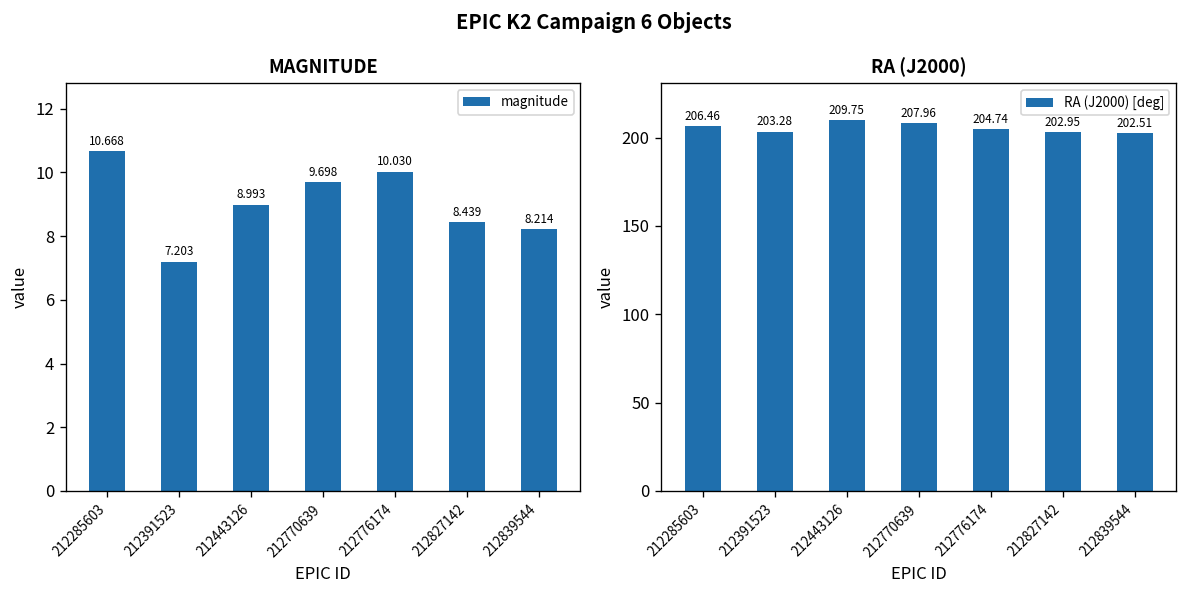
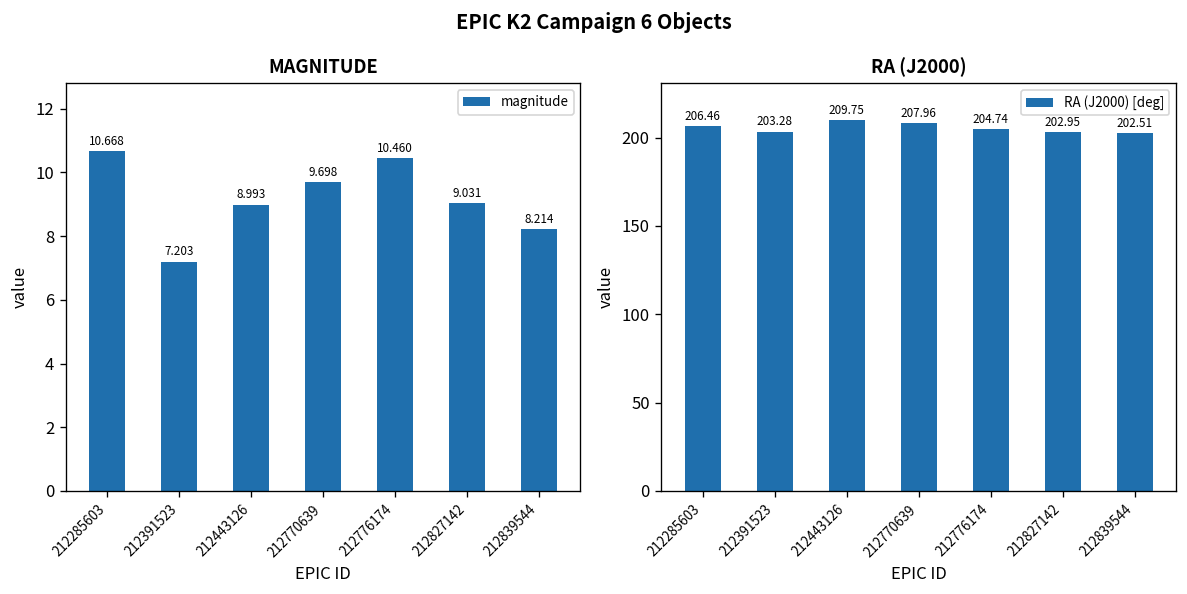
  {
    "MAGNITUDE": {
      "212285603": 10.668,
      "212391523": 7.203,
      "212443126": 8.993,
      "212770639": 9.698,
-     "212776174": 10.030,
-     "212827142": 8.439,
+     "212776174": 10.460,
+     "212827142": 9.031,
      "212839544": 8.214
    },
    "RA (J2000)": {
      "212285603": 206.46,
      "212391523": 203.28,
      "212443126": 209.75,
      "212770639": 207.96,
      "212776174": 204.74,
      "212827142": 202.95,
      "212839544": 202.51
    }
  }
